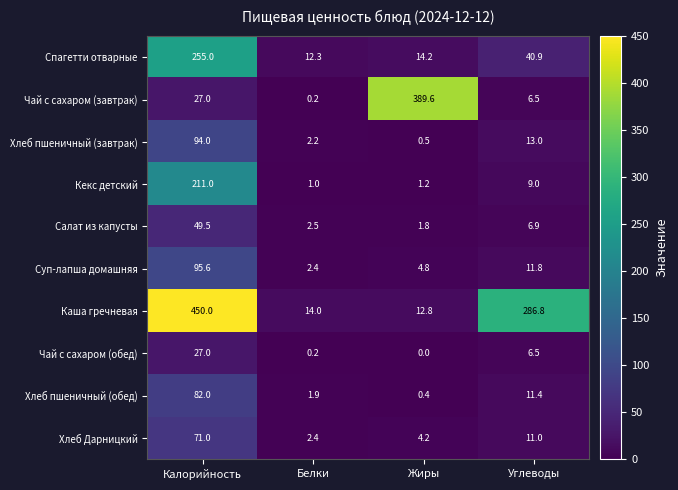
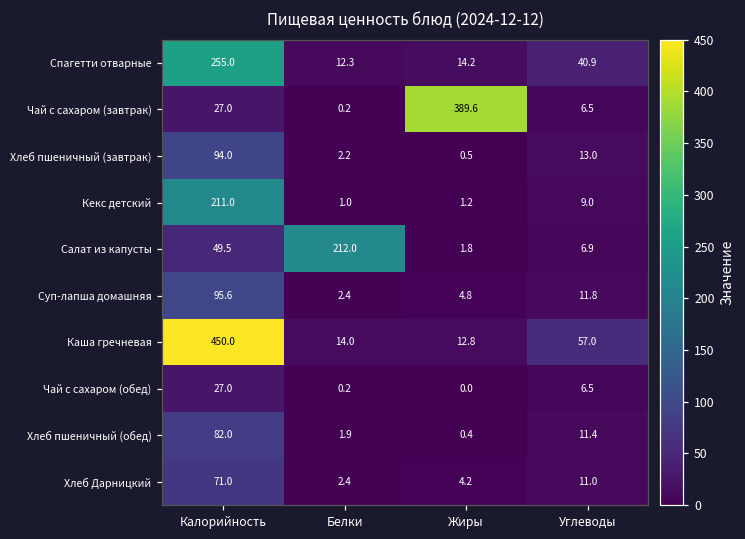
  {
    "Спагетти отварные": {
      "Калорийность": 255.0,
      "Белки": 12.3,
      "Жиры": 14.2,
      "Углеводы": 40.9
    },
    "Чай с сахаром (завтрак)": {
      "Калорийность": 27.0,
      "Белки": 0.2,
      "Жиры": 389.6,
      "Углеводы": 6.5
    },
    "Хлеб пшеничный (завтрак)": {
      "Калорийность": 94.0,
      "Белки": 2.2,
      "Жиры": 0.5,
      "Углеводы": 13.0
    },
    "Кекс детский": {
      "Калорийность": 211.0,
      "Белки": 1.0,
      "Жиры": 1.2,
      "Углеводы": 9.0
    },
    "Салат из капусты": {
      "Калорийность": 49.5,
-     "Белки": 2.5,
+     "Белки": 212.0,
      "Жиры": 1.8,
      "Углеводы": 6.9
    },
    "Суп-лапша домашняя": {
      "Калорийность": 95.6,
      "Белки": 2.4,
      "Жиры": 4.8,
      "Углеводы": 11.8
    },
    "Каша гречневая": {
      "Калорийность": 450.0,
      "Белки": 14.0,
      "Жиры": 12.8,
-     "Углеводы": 286.8
+     "Углеводы": 57.0
    },
    "Чай с сахаром (обед)": {
      "Калорийность": 27.0,
      "Белки": 0.2,
      "Жиры": 0.0,
      "Углеводы": 6.5
    },
    "Хлеб пшеничный (обед)": {
      "Калорийность": 82.0,
      "Белки": 1.9,
      "Жиры": 0.4,
      "Углеводы": 11.4
    },
    "Хлеб Дарницкий": {
      "Калорийность": 71.0,
      "Белки": 2.4,
      "Жиры": 4.2,
      "Углеводы": 11.0
    }
  }
